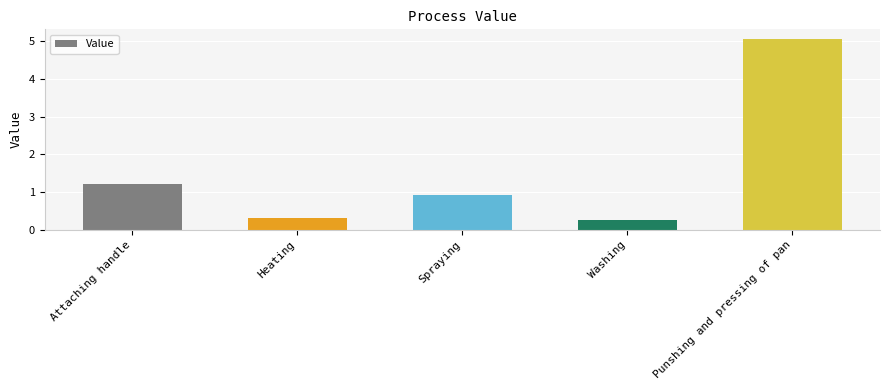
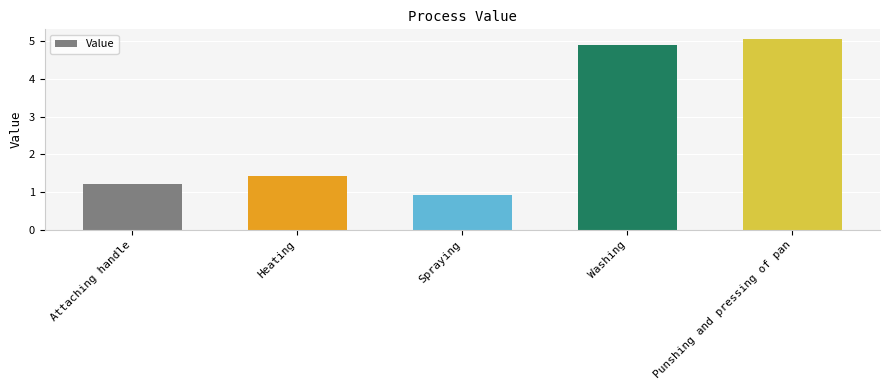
  {
    "Attaching handle": 1.2,
-   "Heating": 0.3,
+   "Heating": 1.4,
    "Spraying": 0.9,
-   "Washing": 0.3,
+   "Washing": 4.9,
    "Punshing and pressing of pan": 5.1
  }
